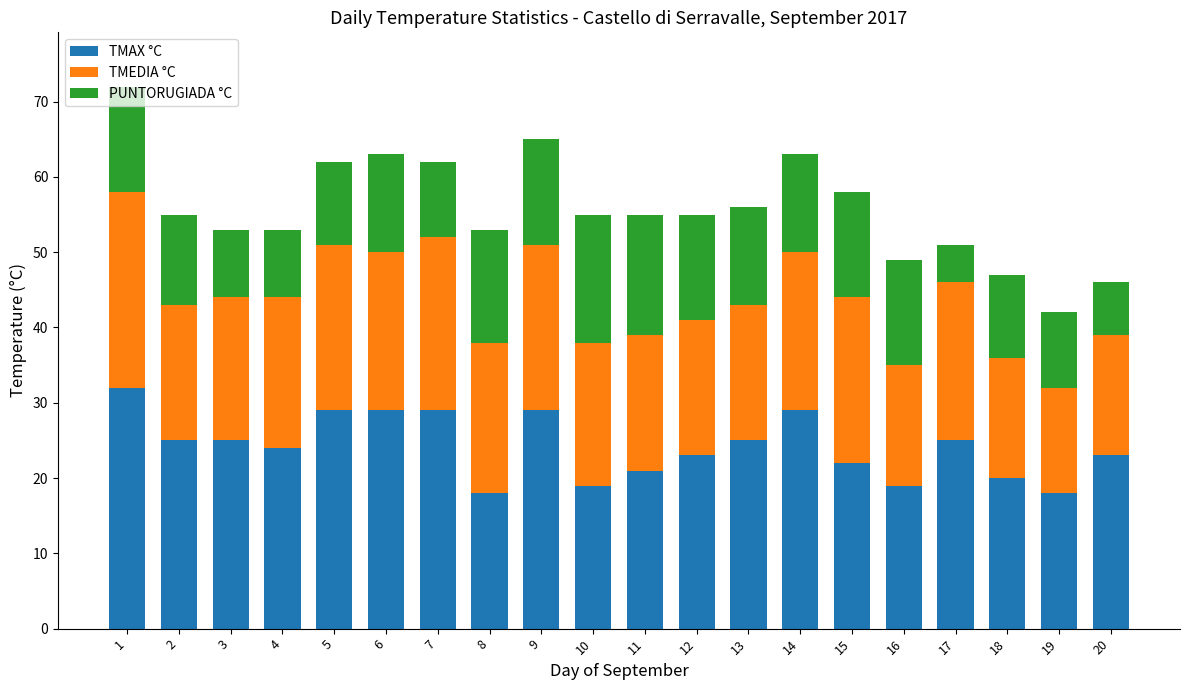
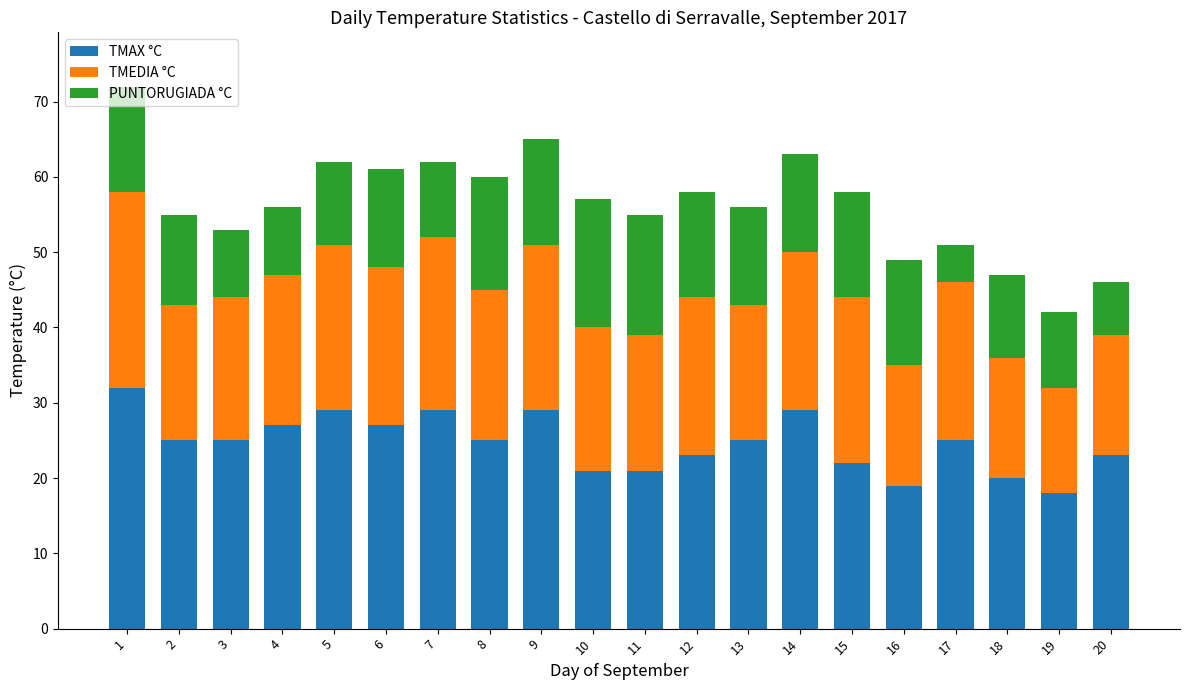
  {
    "TMAX °C": {
      "1": 32,
      "2": 25,
      "3": 25,
-     "4": 24,
+     "4": 27,
      "5": 29,
-     "6": 29,
+     "6": 27,
      "7": 29,
-     "8": 18,
+     "8": 25,
      "9": 29,
-     "10": 19,
+     "10": 21,
      "11": 21,
      "12": 23,
      "13": 25,
      "14": 29,
      "15": 22,
      "16": 19,
      "17": 25,
      "18": 20,
      "19": 18,
      "20": 23
    },
    "TMEDIA °C": {
      "1": 26,
      "2": 18,
      "3": 19,
      "4": 20,
      "5": 22,
      "6": 21,
      "7": 23,
      "8": 20,
      "9": 22,
      "10": 19,
      "11": 18,
-     "12": 18,
+     "12": 21,
      "13": 18,
      "14": 21,
      "15": 22,
      "16": 16,
      "17": 21,
      "18": 16,
      "19": 14,
      "20": 16
    },
    "PUNTORUGIADA °C": {
      "2": 12,
      "3": 9,
      "4": 9,
      "5": 11,
      "6": 13,
      "7": 10,
      "8": 15,
      "9": 14,
      "10": 17,
      "11": 16,
      "12": 14,
      "13": 13,
      "14": 13,
      "15": 14,
      "16": 14,
      "17": 5,
      "18": 11,
      "19": 10,
      "20": 7
    }
  }
